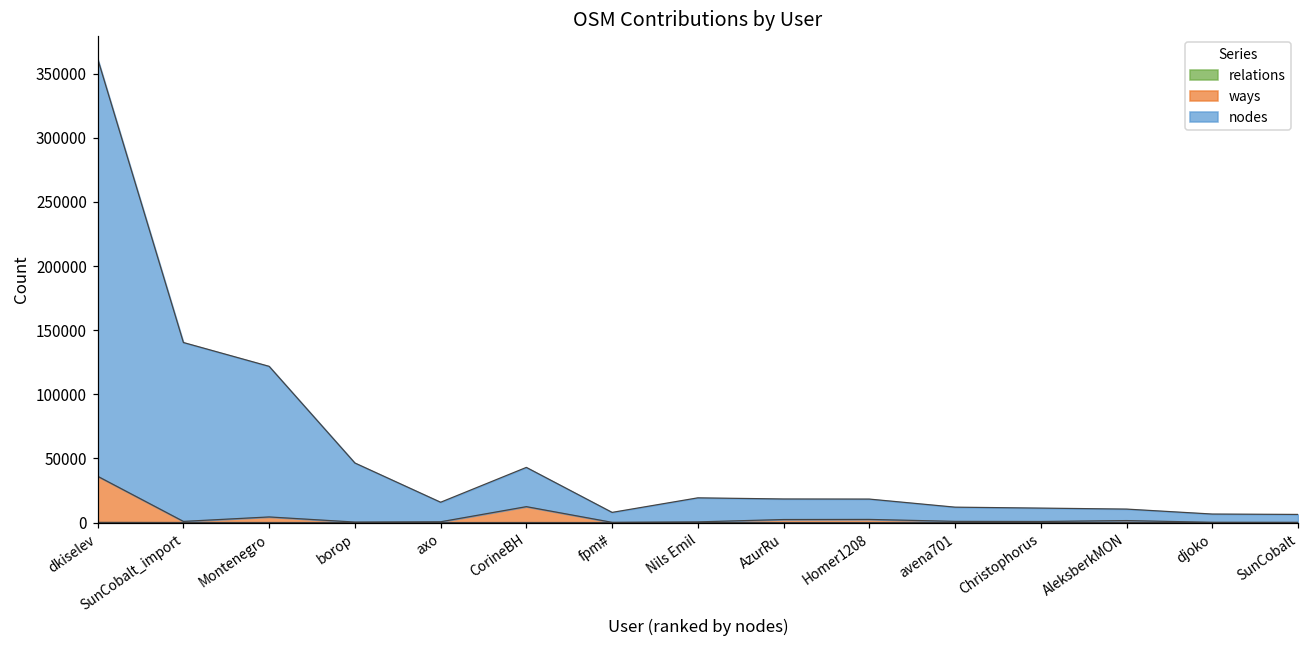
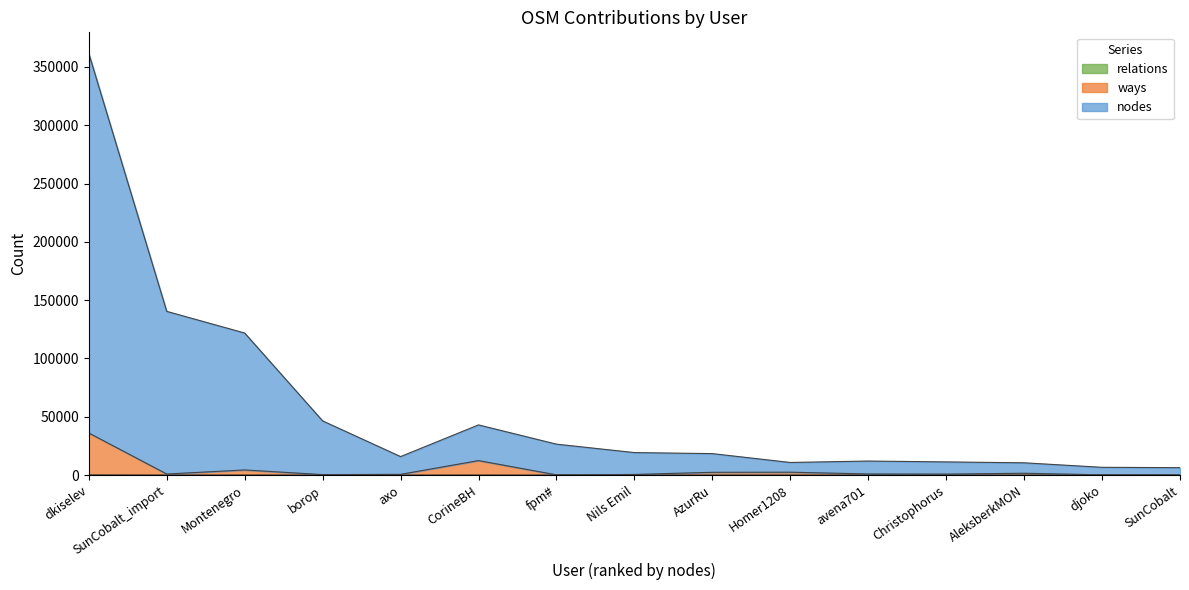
  {
    "relations": {
      "dkiselev": 0,
      "Montenegro": 0,
      "CorineBH": 0,
      "AzurRu": 0,
      "Homer1208": 0
    },
    "ways": {
      "dkiselev": 36000,
      "Montenegro": 4000,
      "CorineBH": 12000,
      "AzurRu": 2000,
      "Homer1208": 2000
    },
    "nodes": {
      "dkiselev": 325000,
      "SunCobalt_import": 139000,
      "Montenegro": 117000,
      "borop": 46000,
      "axo": 15000,
      "CorineBH": 31000,
-     "fpm#": 8000,
+     "fpm#": 26000,
      "Nils Emil": 19000,
      "AzurRu": 16000,
-     "Homer1208": 16000,
+     "Homer1208": 8000,
      "avena701": 11000,
      "Christophorus": 10000,
      "AleksberkMON": 9000,
      "djoko": 6000,
      "SunCobalt": 6000
    }
  }
